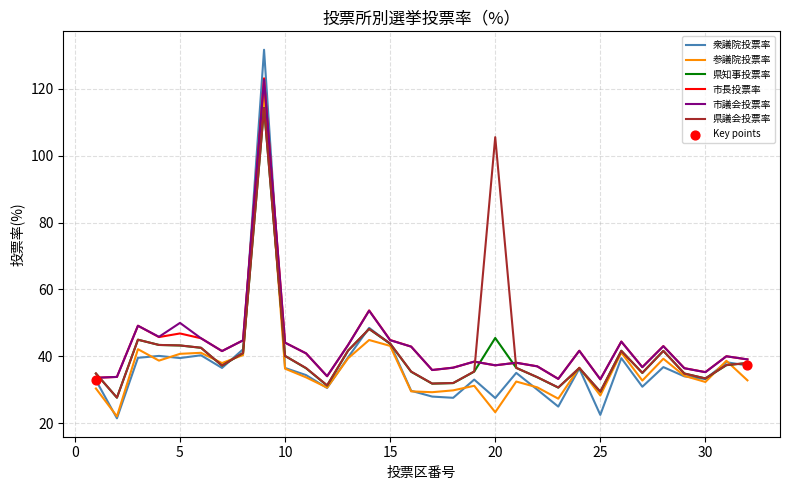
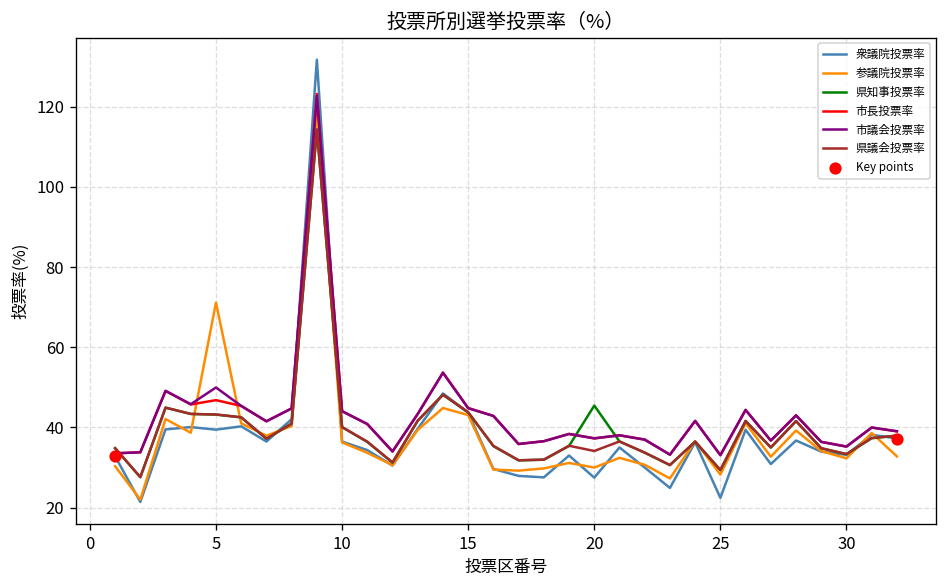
  {
    "衆議院投票率": {
      "5": 39,
      "20": 27,
      "25": 22
    },
    "参議院投票率": {
-     "5": 41,
-     "20": 23,
+     "5": 71,
+     "20": 30,
      "25": 28,
      "30": 32
    },
    "県知事投票率": {
      "20": 45
    },
    "市議会投票率": {
      "5": 50
    },
    "県議会投票率": {
-     "20": 106
+     "20": 34
    }
  }
